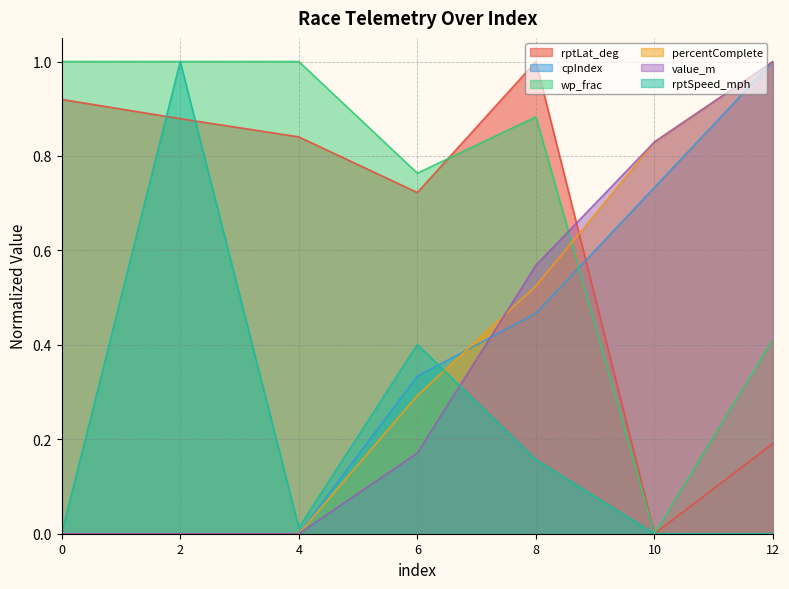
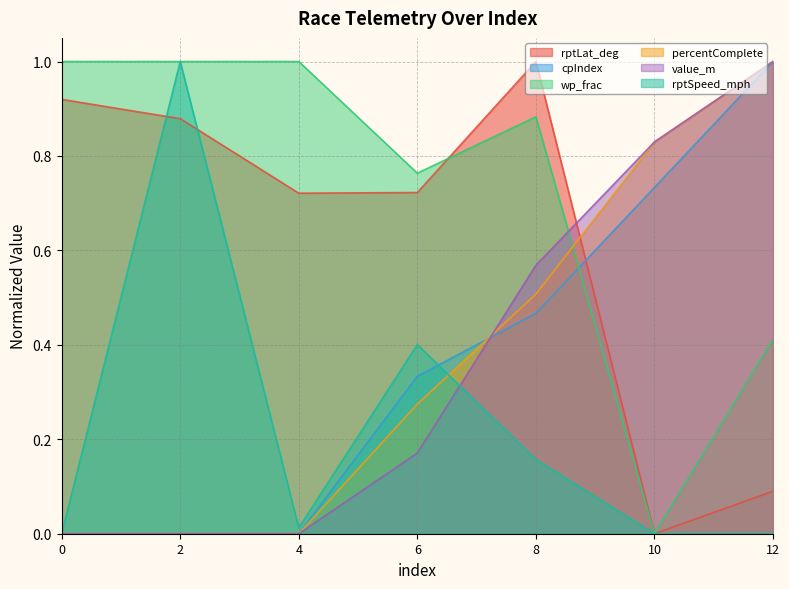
  {
    "rptLat_deg": {
      "0": 0.92,
      "2": 0.88,
-     "4": 0.84,
+     "4": 0.72,
      "6": 0.72,
-     "12": 0.19
+     "12": 0.09
    },
    "percentComplete": {
-     "6": 0.29,
-     "8": 0.52
+     "6": 0.27,
+     "8": 0.51
    },
    "value_m": {
      "6": 0.17,
      "8": 0.57
    }
  }
